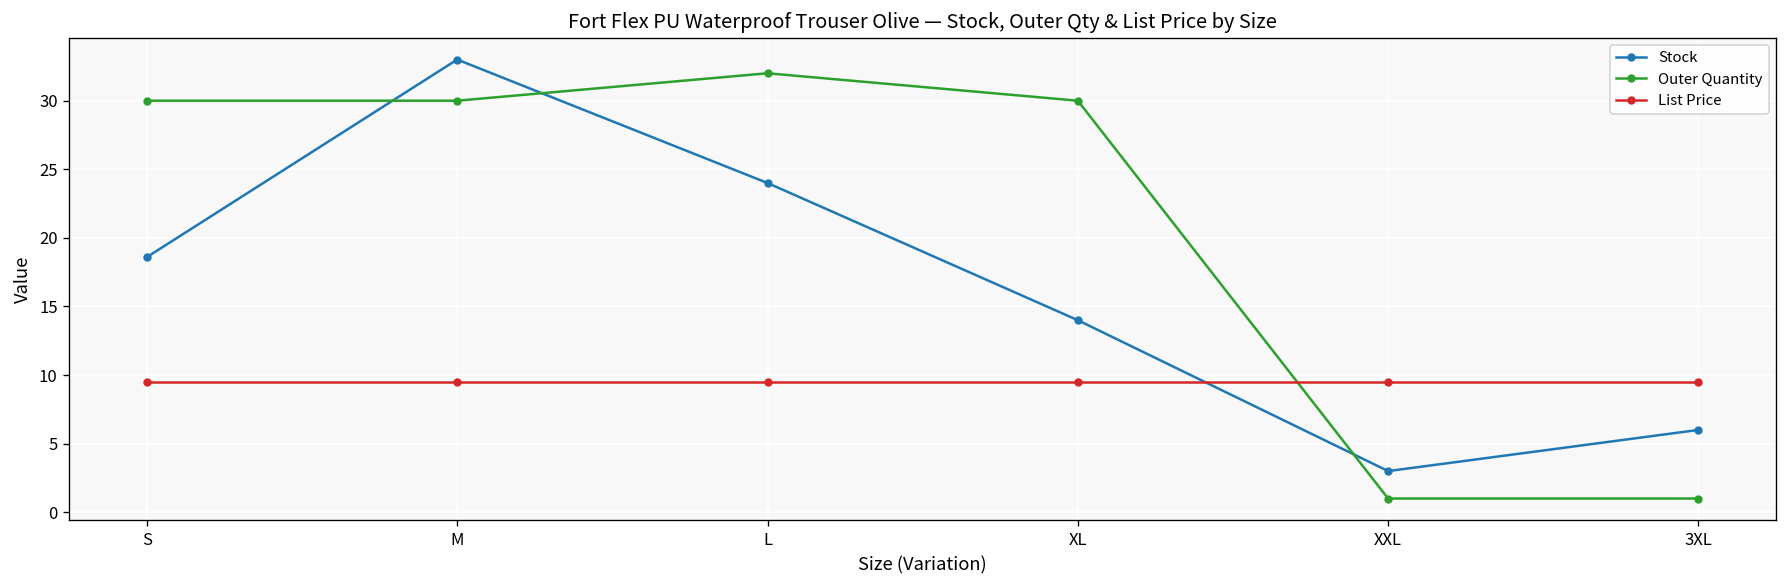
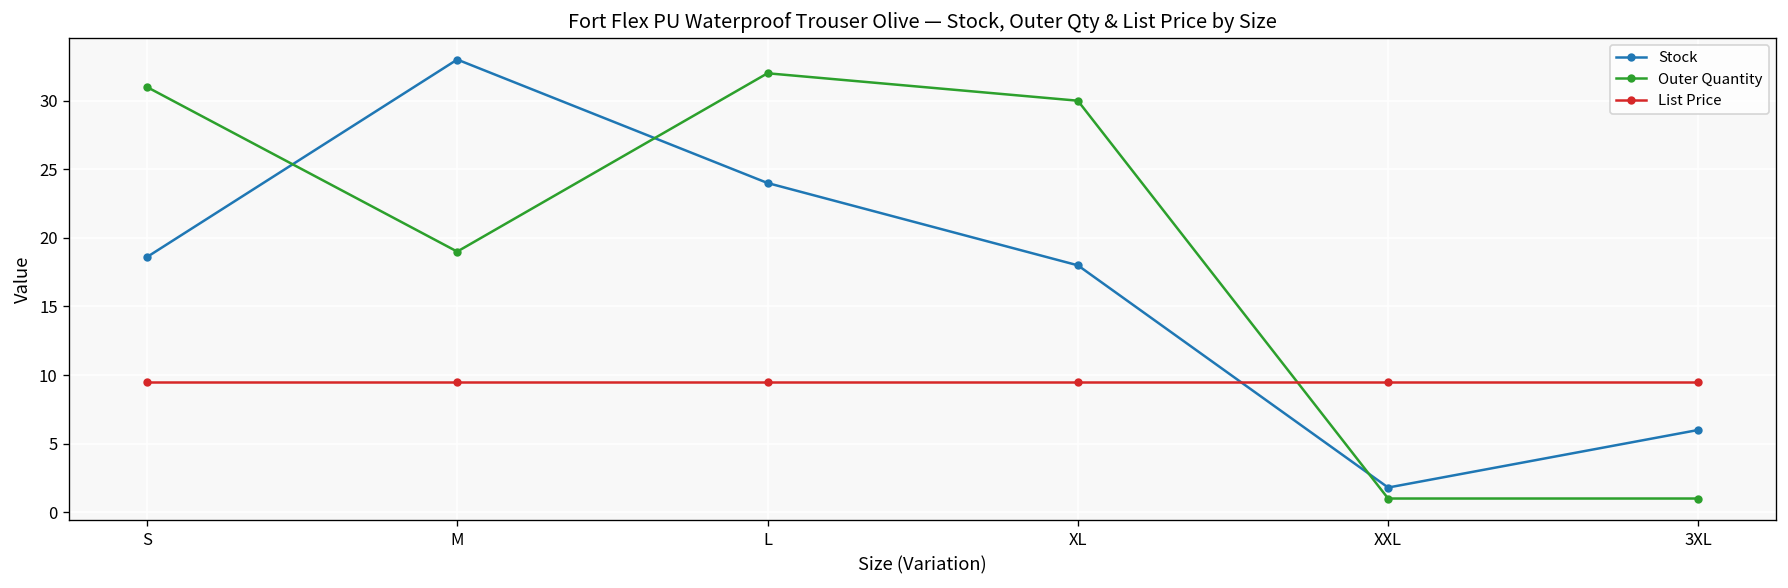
  {
    "Stock": {
      "S": 18.6,
      "M": 33.0,
      "L": 24.0,
-     "XL": 14,
-     "XXL": 3.0,
+     "XL": 18,
+     "XXL": 1.8,
      "3XL": 6.0
    },
    "Outer Quantity": {
-     "S": 30,
-     "M": 30,
+     "S": 31,
+     "M": 19,
      "L": 32,
      "XL": 30,
      "XXL": 1,
      "3XL": 1
    },
    "List Price": {
      "S": 9.5,
      "M": 9.5,
      "L": 9.5,
      "XL": 9.5,
      "XXL": 9.5,
      "3XL": 9.5
    }
  }
